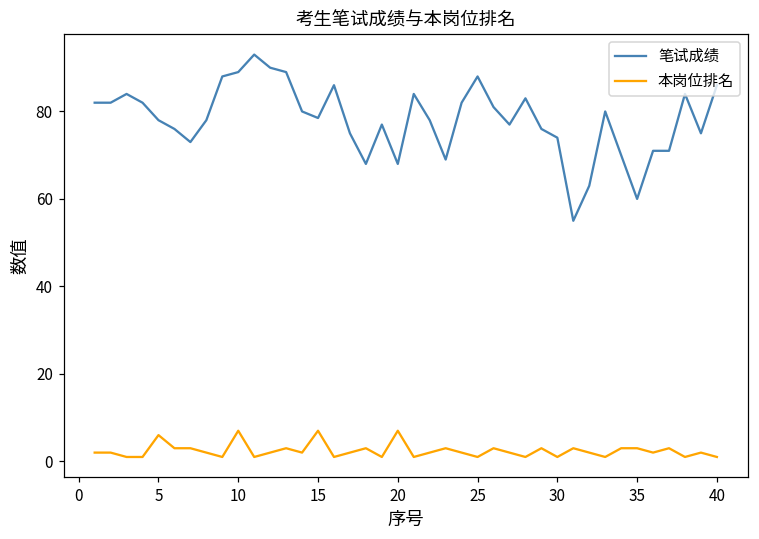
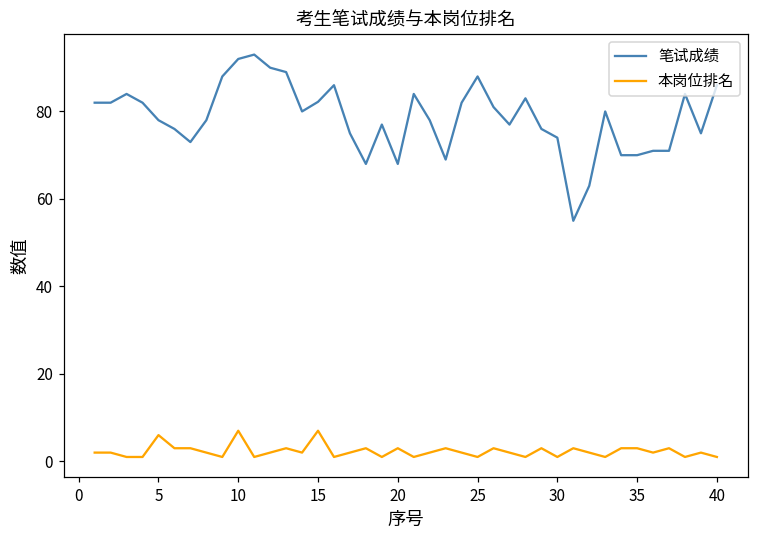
  {
    "笔试成绩": {
      "5": 78,
-     "10": 89,
-     "15": 79,
+     "10": 92,
+     "15": 82,
      "20": 68,
      "25": 88,
      "30": 74,
-     "35": 60
+     "35": 70
    },
    "本岗位排名": {
      "5": 6,
      "10": 7,
      "15": 7,
-     "20": 7,
+     "20": 3,
      "25": 1,
      "30": 1,
      "35": 3,
      "40": 1
    }
  }
